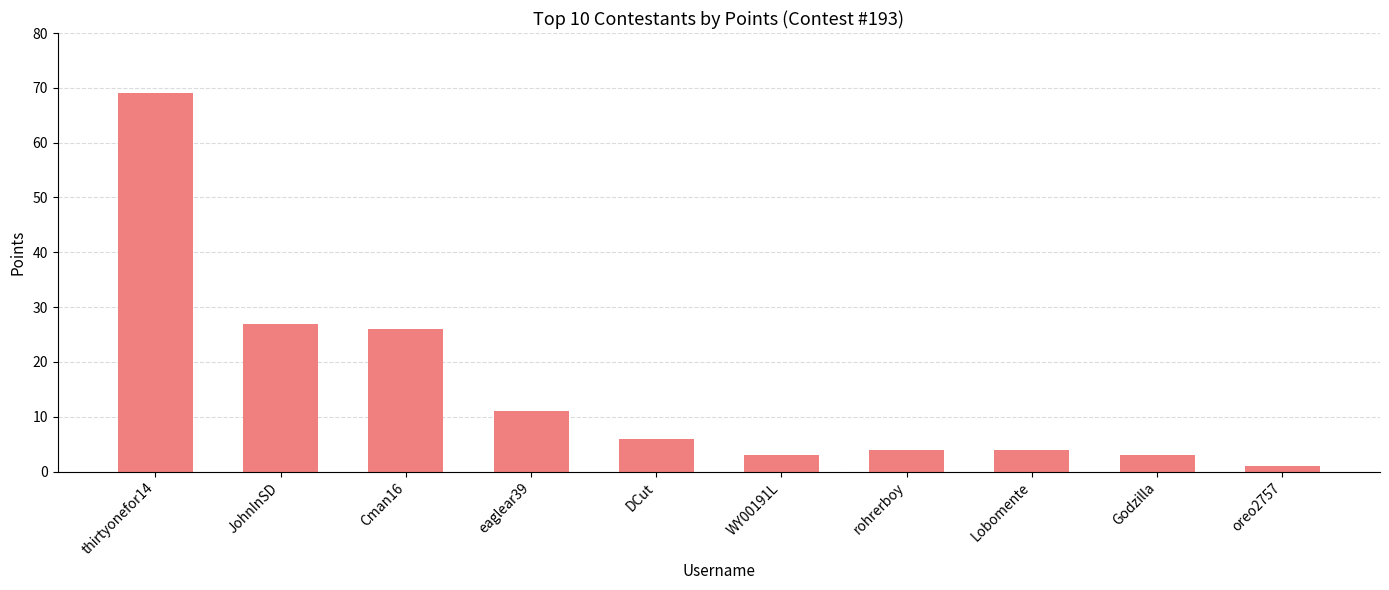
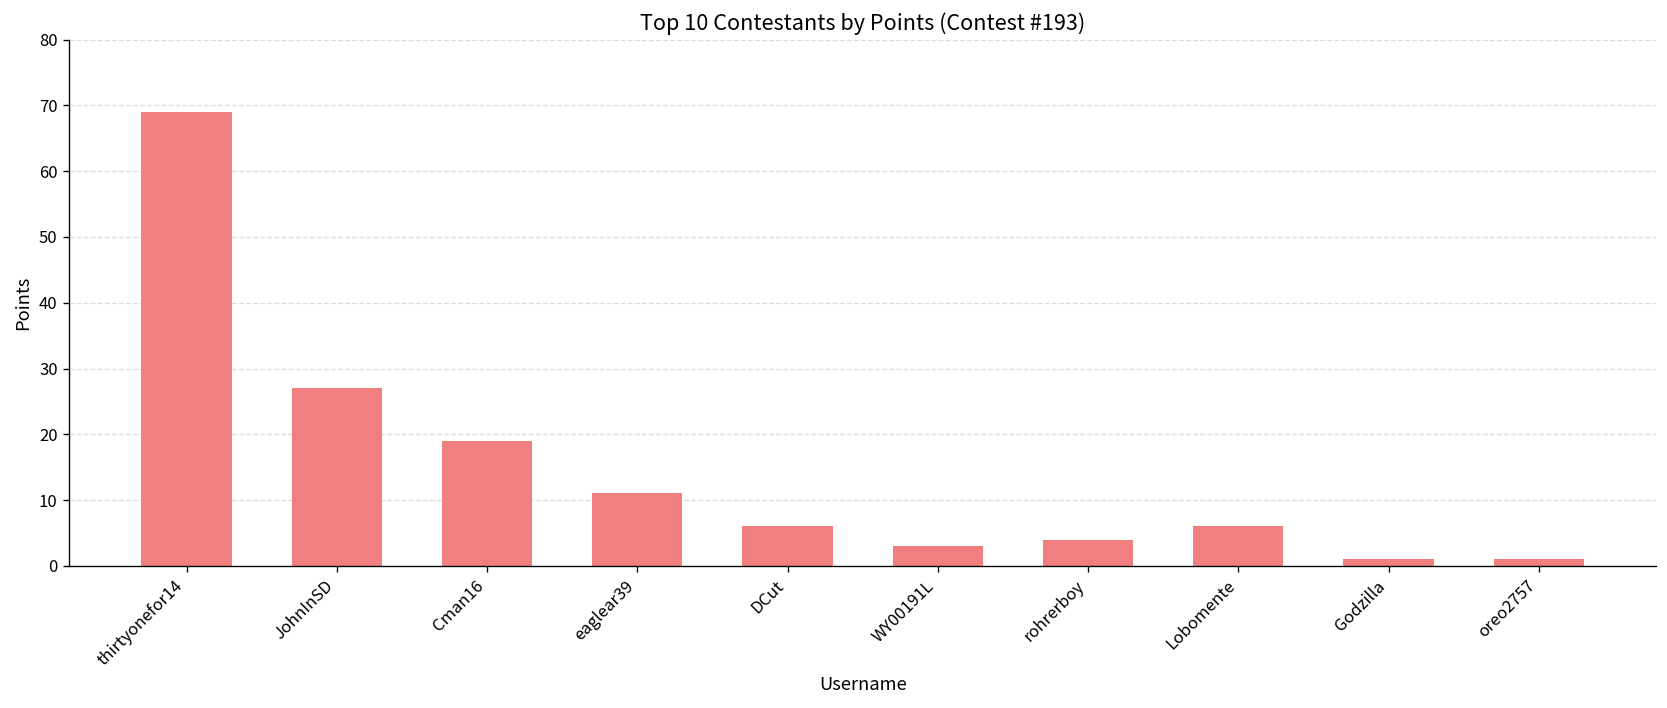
  {
    "thirtyonefor14": 69,
    "JohnInSD": 27,
-   "Cman16": 26,
+   "Cman16": 19,
    "eaglear39": 11,
    "DCut": 6,
    "WY00191L": 3,
    "rohrerboy": 4,
-   "Lobomente": 4,
-   "Godzilla": 3,
+   "Lobomente": 6,
+   "Godzilla": 1,
    "oreo2757": 1
  }
